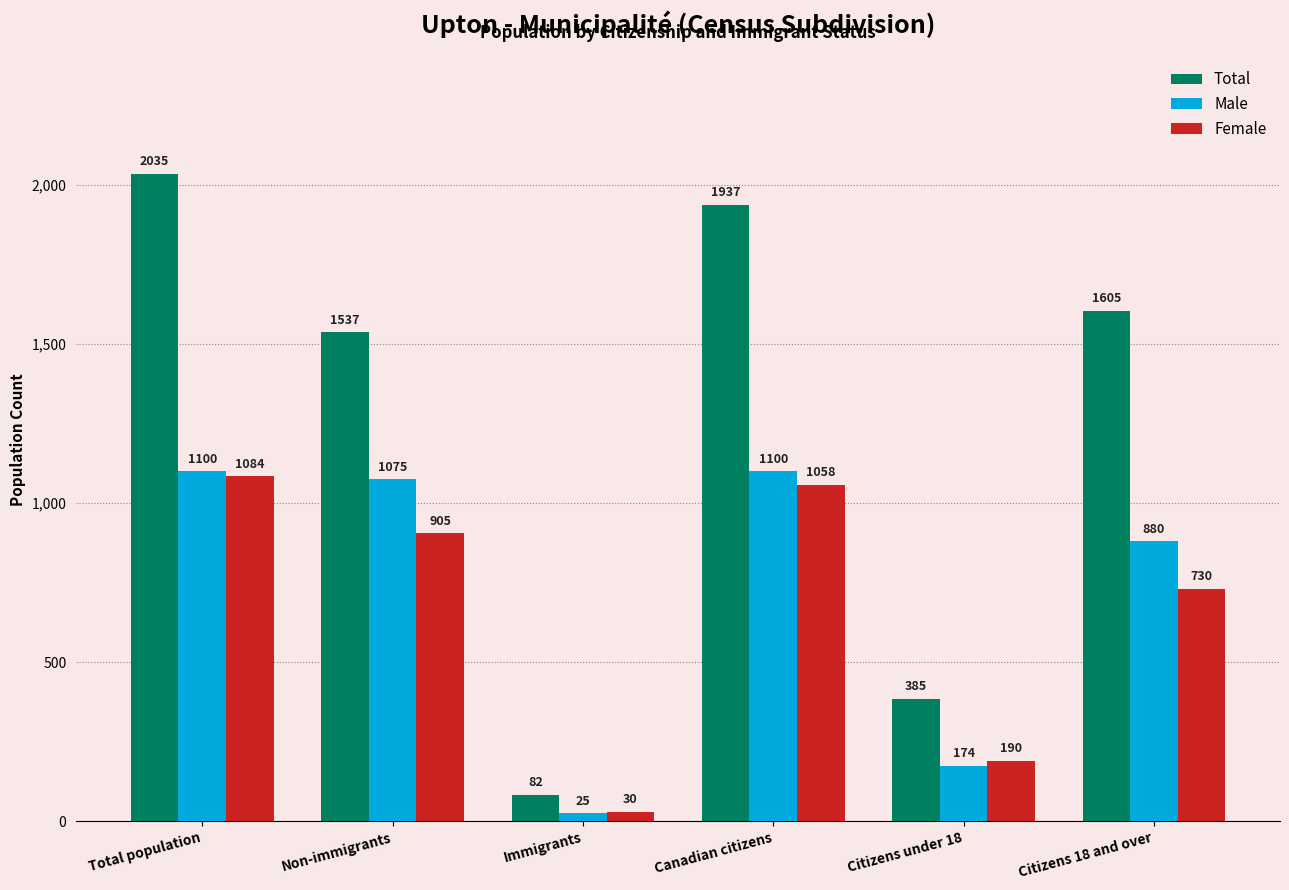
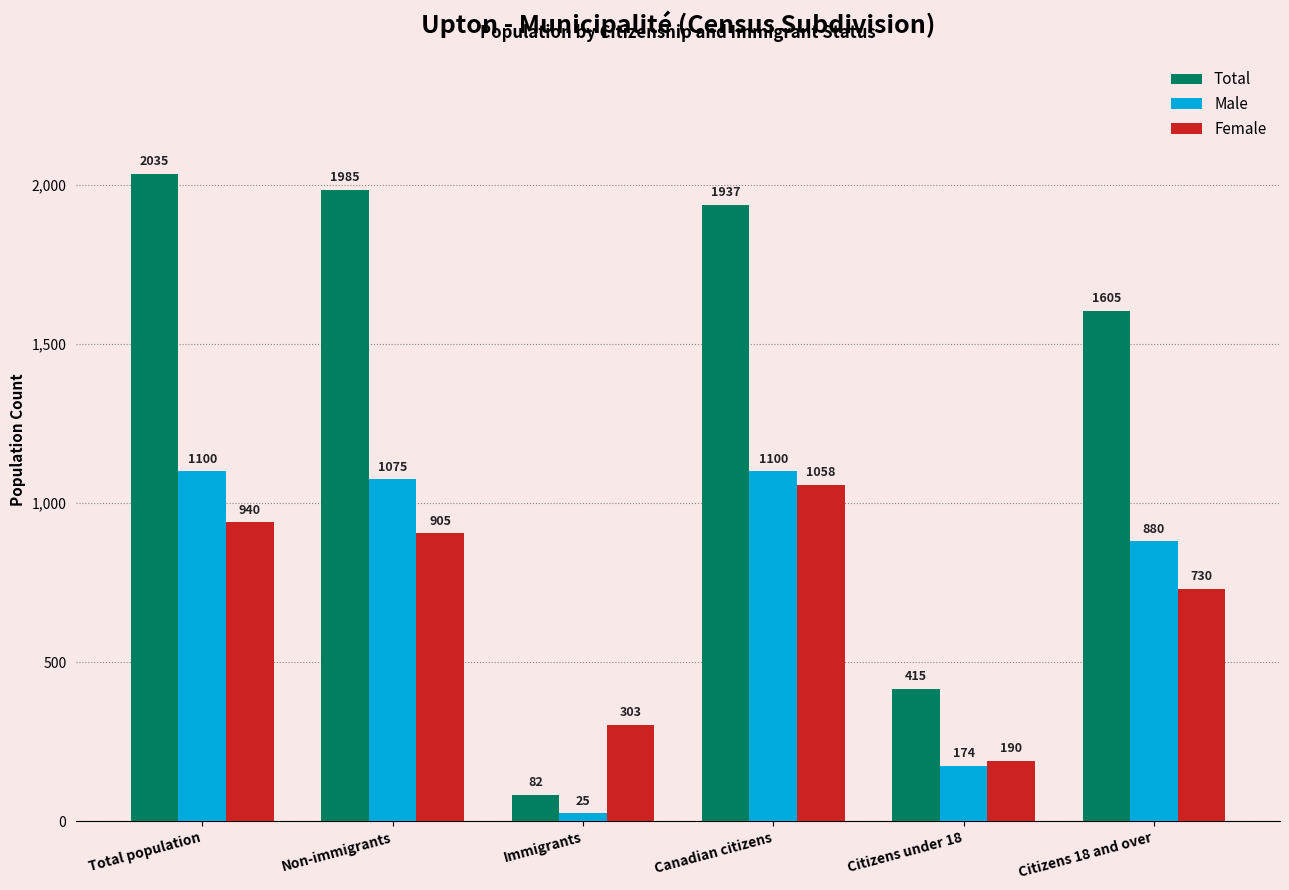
  {
    "Total": {
      "Total population": 2035,
-     "Non-immigrants": 1537,
+     "Non-immigrants": 1985,
      "Immigrants": 82,
      "Canadian citizens": 1937,
-     "Citizens under 18": 385,
+     "Citizens under 18": 415,
      "Citizens 18 and over": 1605
    },
    "Male": {
      "Total population": 1100,
      "Non-immigrants": 1075,
      "Immigrants": 25,
      "Canadian citizens": 1100,
      "Citizens under 18": 174,
      "Citizens 18 and over": 880
    },
    "Female": {
-     "Total population": 1084,
+     "Total population": 940,
      "Non-immigrants": 905,
-     "Immigrants": 30,
+     "Immigrants": 303,
      "Canadian citizens": 1058,
      "Citizens under 18": 190,
      "Citizens 18 and over": 730
    }
  }
